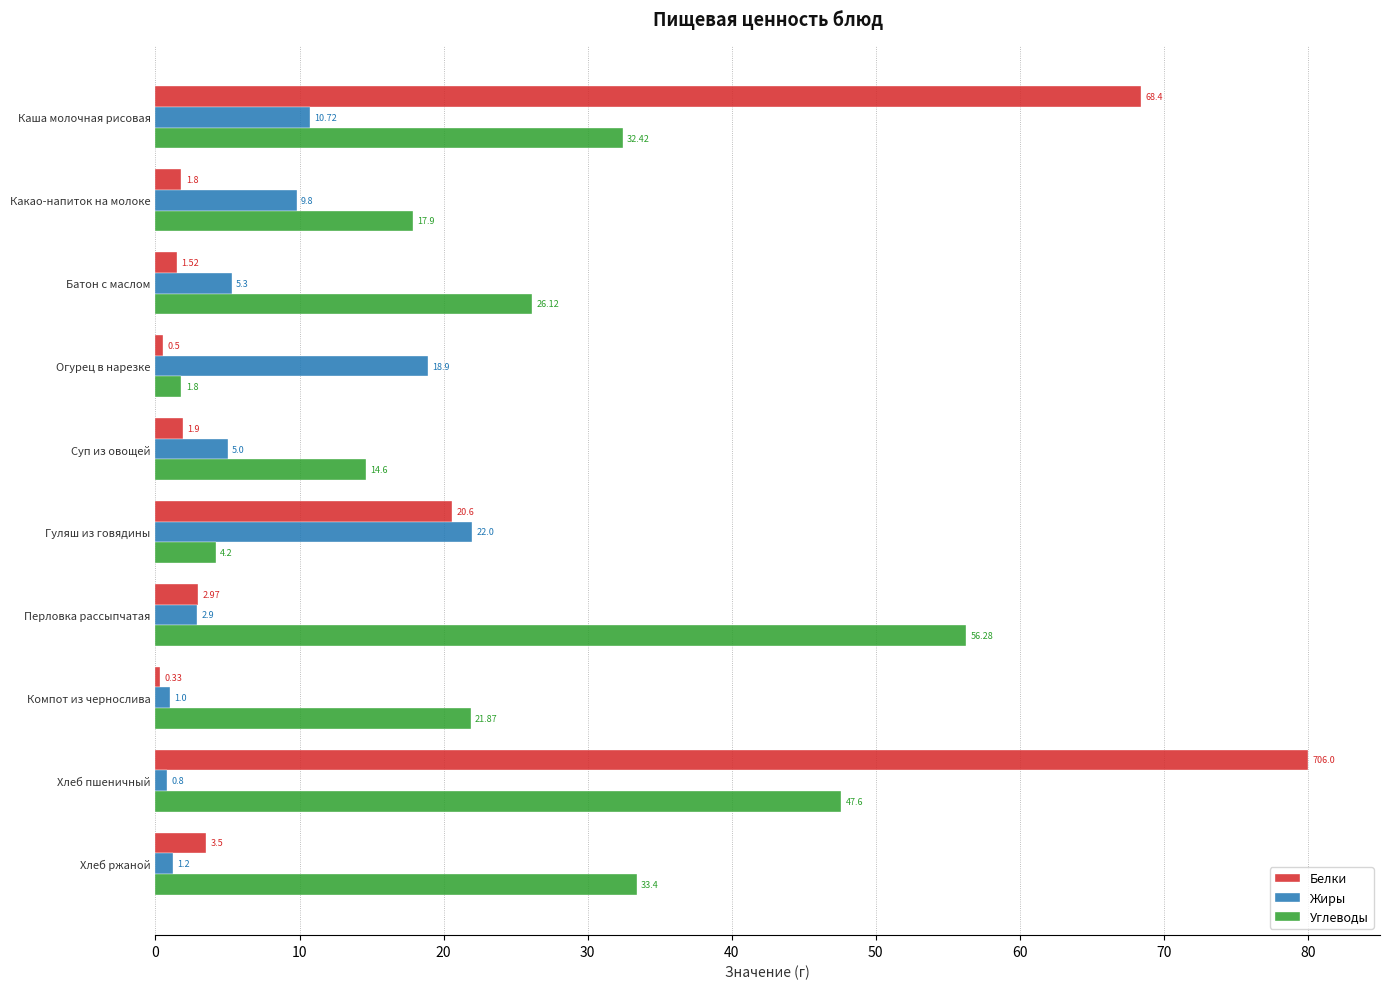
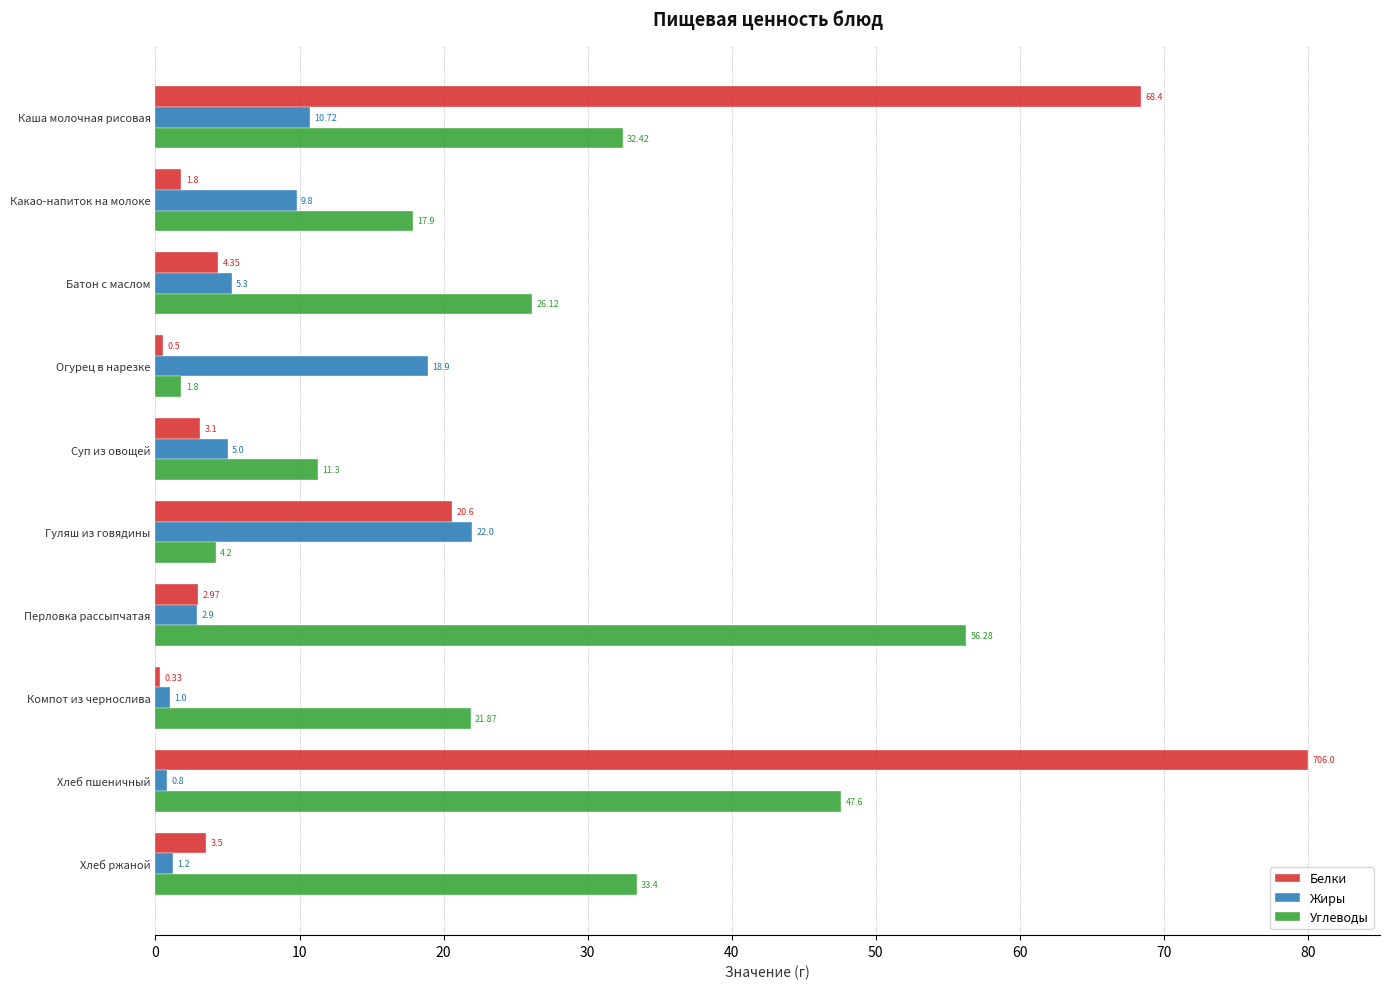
  {
    "Белки": {
      "Каша молочная рисовая": 68.4,
      "Какао-напиток на молоке": 1.8,
-     "Батон с маслом": 1.52,
+     "Батон с маслом": 4.35,
      "Огурец в нарезке": 0.5,
-     "Суп из овощей": 1.9,
+     "Суп из овощей": 3.1,
      "Гуляш из говядины": 20.6,
      "Перловка рассыпчатая": 2.97,
      "Компот из чернослива": 0.33,
      "Хлеб ржаной": 3.5
    },
    "Жиры": {
      "Каша молочная рисовая": 10.72,
      "Какао-напиток на молоке": 9.8,
      "Батон с маслом": 5.3,
      "Огурец в нарезке": 18.9,
      "Суп из овощей": 5.0,
      "Гуляш из говядины": 22.0,
      "Перловка рассыпчатая": 2.9,
      "Компот из чернослива": 1.0,
      "Хлеб пшеничный": 0.8,
      "Хлеб ржаной": 1.2
    },
    "Углеводы": {
      "Каша молочная рисовая": 32.42,
      "Какао-напиток на молоке": 17.9,
      "Батон с маслом": 26.12,
      "Огурец в нарезке": 1.8,
-     "Суп из овощей": 14.6,
+     "Суп из овощей": 11.3,
      "Гуляш из говядины": 4.2,
      "Перловка рассыпчатая": 56.28,
      "Компот из чернослива": 21.87,
      "Хлеб пшеничный": 47.6,
      "Хлеб ржаной": 33.4
    }
  }
